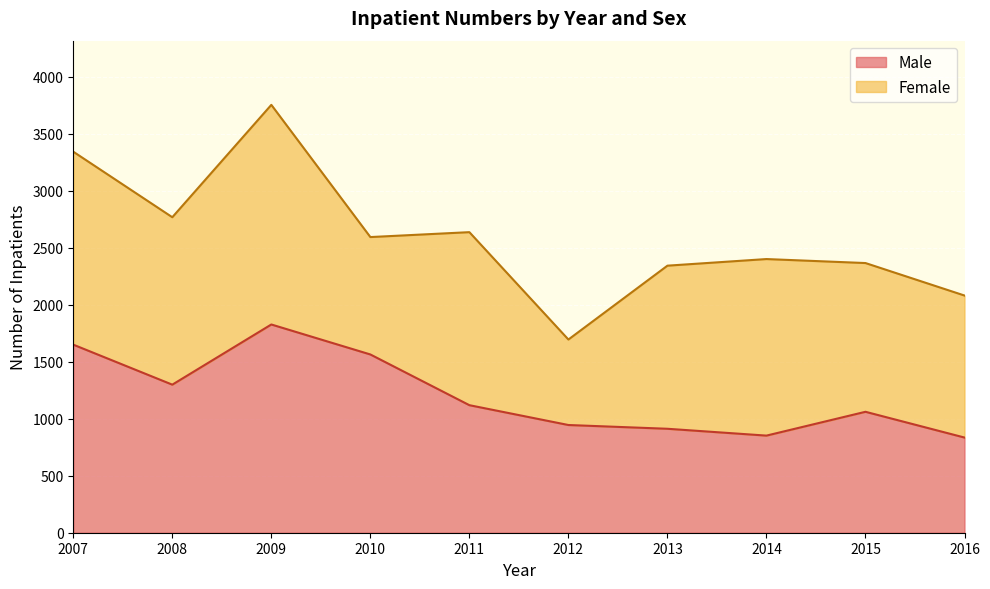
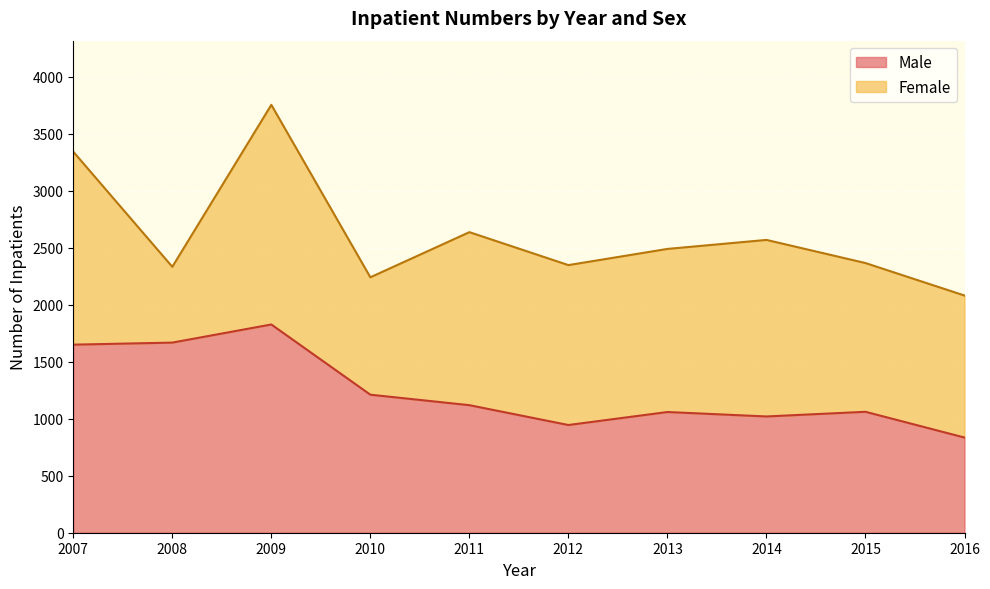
  {
    "Male": {
      "2007": 1650,
-     "2008": 1300,
+     "2008": 1670,
      "2009": 1830,
-     "2010": 1560,
+     "2010": 1210,
      "2011": 1120,
      "2012": 950,
-     "2013": 910,
-     "2014": 850,
+     "2013": 1060,
+     "2014": 1020,
      "2015": 1060,
      "2016": 840
    },
    "Female": {
      "2007": 1690,
-     "2008": 1470,
+     "2008": 670,
      "2009": 1930,
      "2010": 1030,
      "2011": 1520,
-     "2012": 750,
+     "2012": 1400,
      "2013": 1430,
      "2014": 1550,
      "2015": 1310,
      "2016": 1250
    }
  }
